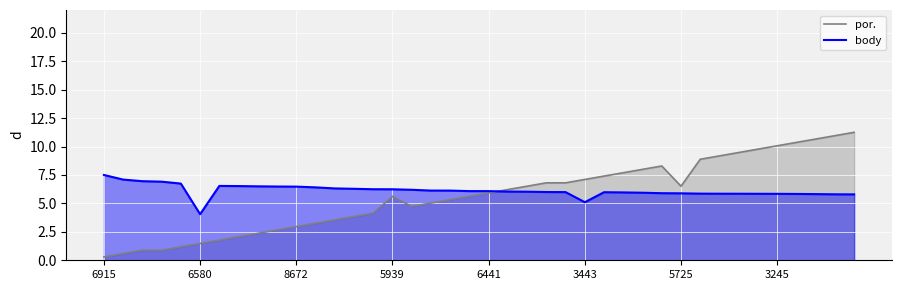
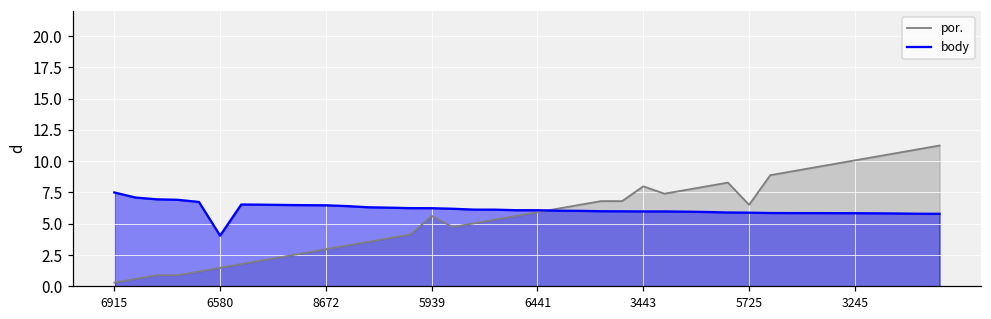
  {
    "por.": {
      "6915": 0.3,
      "6580": 1.5,
      "8672": 3.0,
      "5939": 5.6,
-     "3443": 7.1,
+     "3443": 8.0,
      "5725": 6.5,
      "3245": 10.1
    },
    "body": {
      "6915": 7.5,
      "6580": 4.1,
      "8672": 6.5,
      "5939": 6.2,
-     "3443": 5.1,
+     "3443": 6.0,
      "5725": 5.9,
      "3245": 5.8
    }
  }
